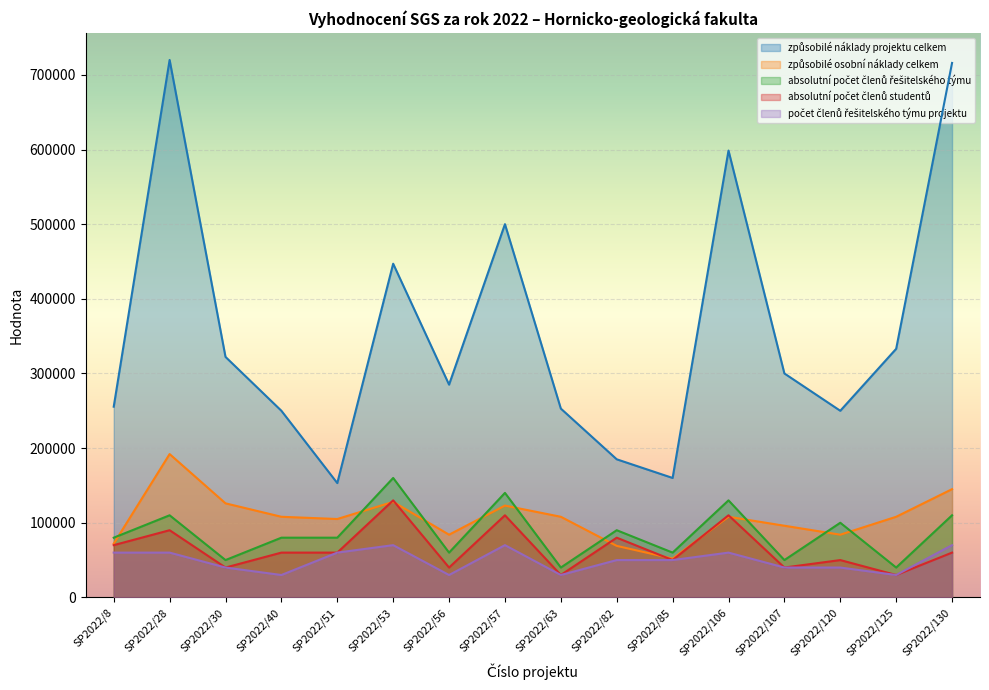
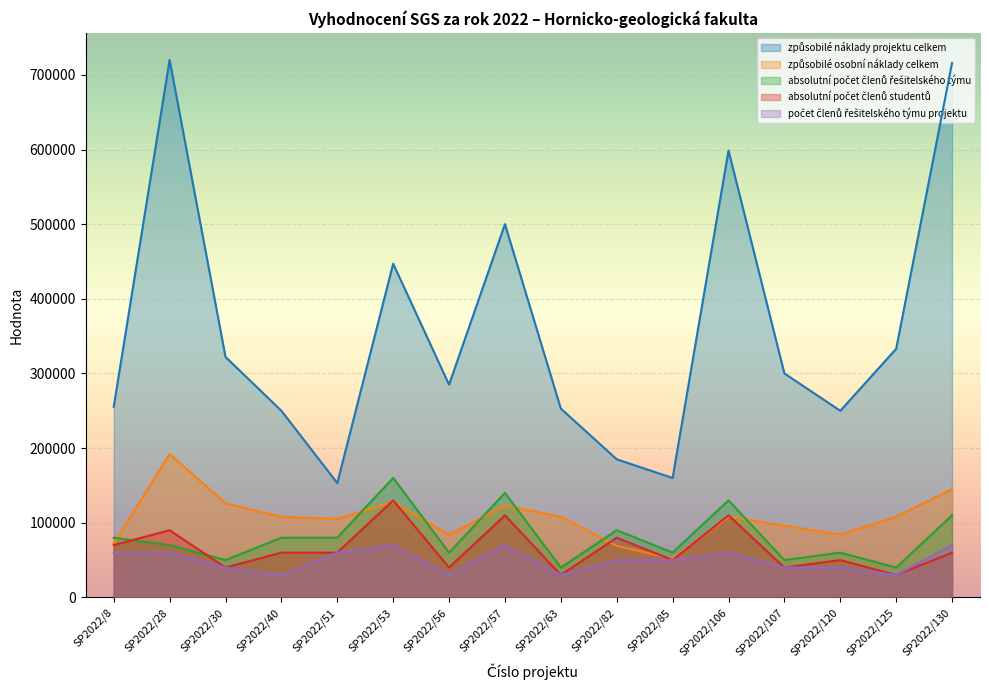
  {
    "způsobilé náklady projektu celkem": {
      "SP2022/8": 260000,
      "SP2022/28": 720000,
      "SP2022/30": 320000,
      "SP2022/40": 250000,
      "SP2022/51": 150000,
      "SP2022/53": 450000,
      "SP2022/56": 290000,
      "SP2022/57": 500000,
      "SP2022/63": 250000,
      "SP2022/82": 190000,
      "SP2022/85": 160000,
      "SP2022/106": 600000,
      "SP2022/107": 300000,
      "SP2022/120": 250000,
      "SP2022/125": 330000
    },
    "absolutní počet členů řešitelského týmu": {
      "SP2022/8": 80000,
-     "SP2022/28": 110000,
+     "SP2022/28": 70000,
      "SP2022/30": 50000,
      "SP2022/40": 80000,
      "SP2022/51": 80000,
      "SP2022/53": 160000,
      "SP2022/56": 60000,
      "SP2022/57": 140000,
      "SP2022/63": 40000,
      "SP2022/82": 90000,
      "SP2022/85": 60000,
      "SP2022/106": 130000,
      "SP2022/107": 50000,
-     "SP2022/120": 100000,
+     "SP2022/120": 60000,
      "SP2022/125": 40000,
      "SP2022/130": 110000
    },
    "počet členů řešitelského týmu projektu": {
      "SP2022/8": 60000,
      "SP2022/28": 60000,
      "SP2022/40": 30000,
      "SP2022/53": 70000,
      "SP2022/56": 30000,
      "SP2022/57": 70000,
      "SP2022/82": 50000,
      "SP2022/106": 60000,
      "SP2022/120": 40000,
      "SP2022/130": 70000
    }
  }
